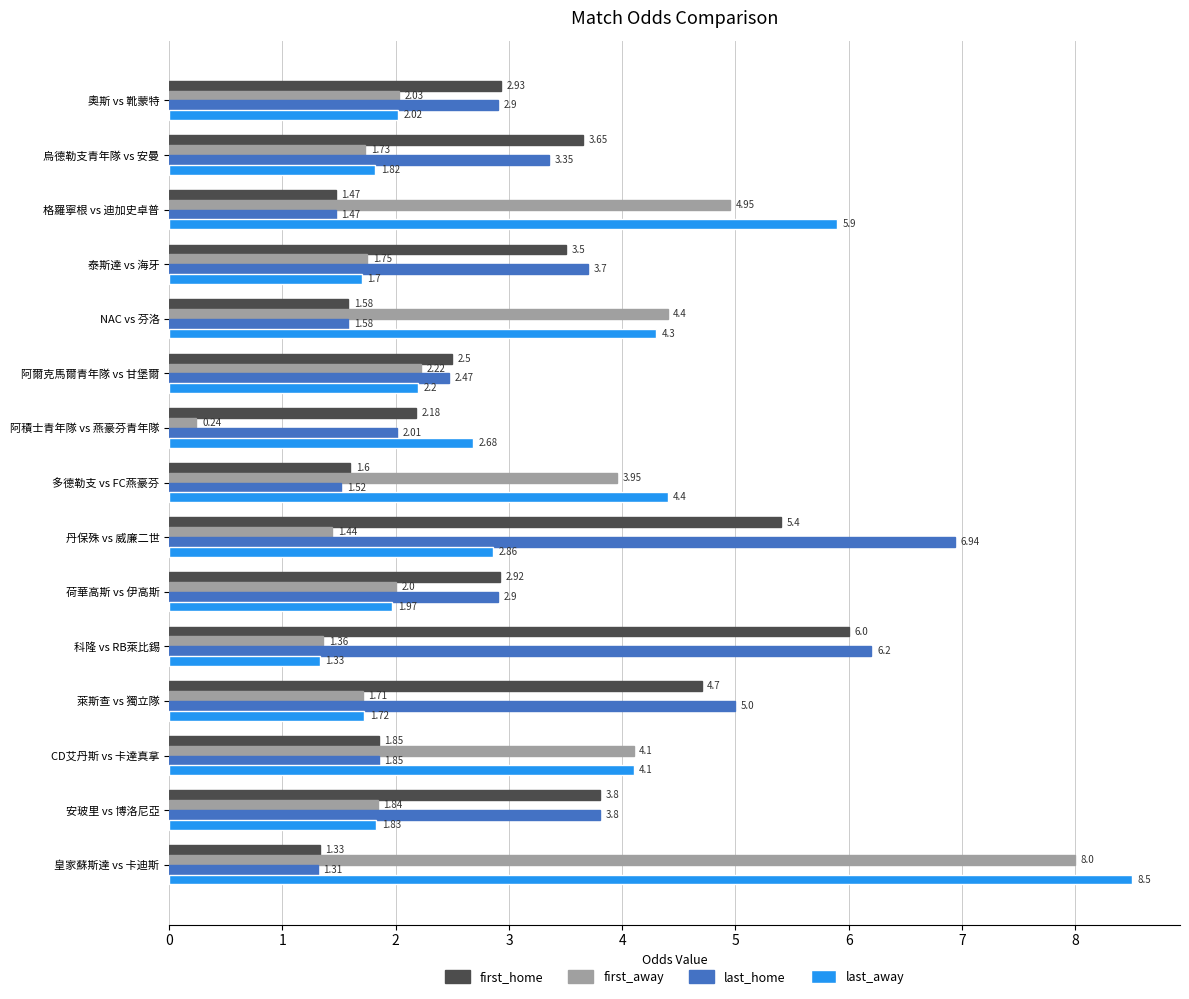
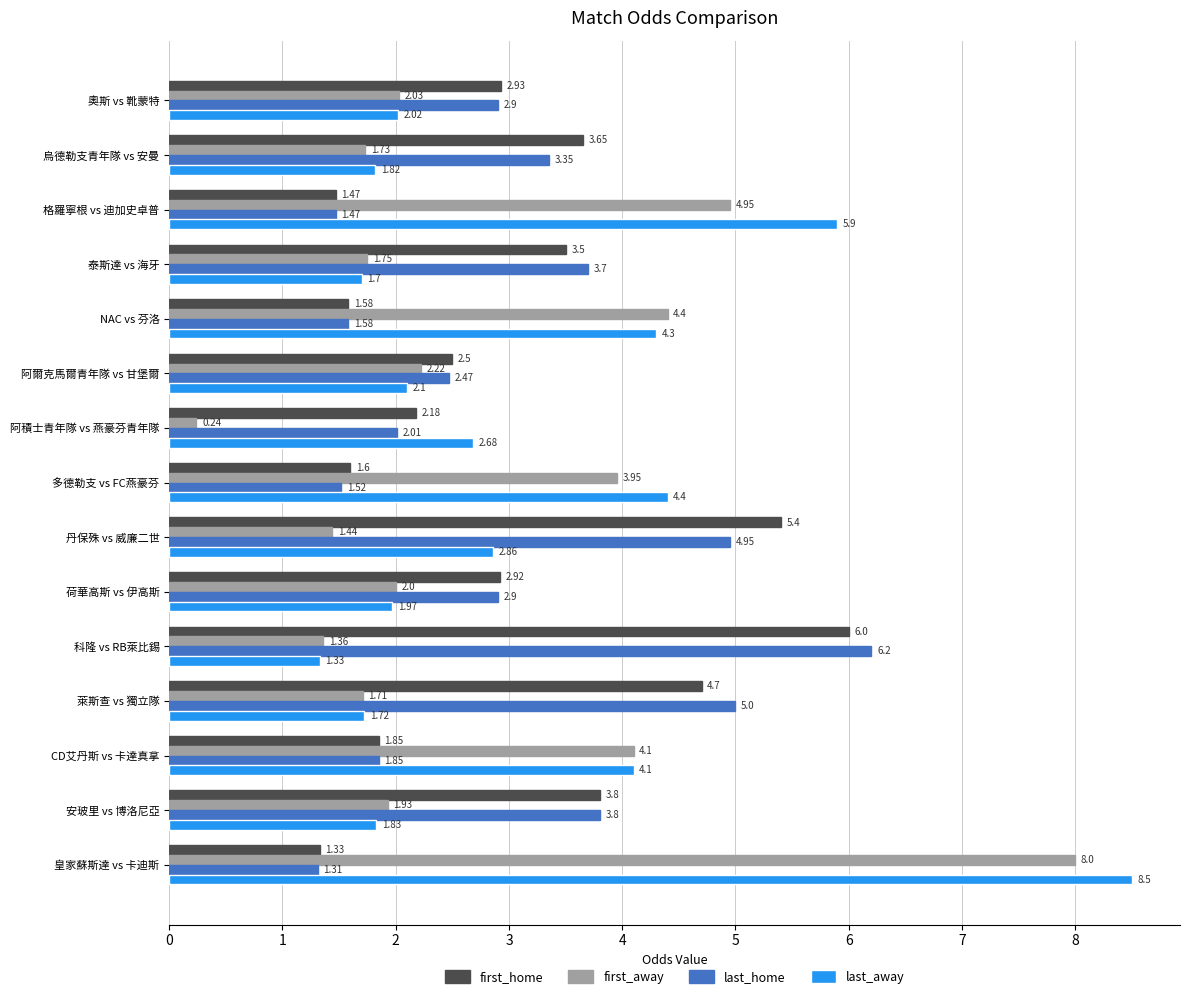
  {
    "first_home": {
      "奧斯 vs 靴蒙特": 2.93,
      "烏德勒支青年隊 vs 安曼": 3.65,
      "格羅寧根 vs 迪加史卓普": 1.47,
      "泰斯達 vs 海牙": 3.5,
      "NAC vs 芬洛": 1.58,
      "阿爾克馬爾青年隊 vs 甘堡爾": 2.5,
      "阿積士青年隊 vs 燕豪芬青年隊": 2.18,
      "多德勒支 vs FC燕豪芬": 1.6,
      "丹保殊 vs 威廉二世": 5.4,
      "荷華高斯 vs 伊高斯": 2.92,
      "科隆 vs RB萊比錫": 6.0,
      "萊斯查 vs 獨立隊": 4.7,
      "CD艾丹斯 vs 卡達真拿": 1.85,
      "安玻里 vs 博洛尼亞": 3.8,
      "皇家蘇斯達 vs 卡迪斯": 1.33
    },
    "first_away": {
      "奧斯 vs 靴蒙特": 2.03,
      "烏德勒支青年隊 vs 安曼": 1.73,
      "格羅寧根 vs 迪加史卓普": 4.95,
      "泰斯達 vs 海牙": 1.75,
      "NAC vs 芬洛": 4.4,
      "阿爾克馬爾青年隊 vs 甘堡爾": 2.22,
      "阿積士青年隊 vs 燕豪芬青年隊": 0.24,
      "多德勒支 vs FC燕豪芬": 3.95,
      "丹保殊 vs 威廉二世": 1.44,
      "荷華高斯 vs 伊高斯": 2.0,
      "科隆 vs RB萊比錫": 1.36,
      "萊斯查 vs 獨立隊": 1.71,
      "CD艾丹斯 vs 卡達真拿": 4.1,
-     "安玻里 vs 博洛尼亞": 1.84,
+     "安玻里 vs 博洛尼亞": 1.93,
      "皇家蘇斯達 vs 卡迪斯": 8.0
    },
    "last_home": {
      "奧斯 vs 靴蒙特": 2.9,
      "烏德勒支青年隊 vs 安曼": 3.35,
      "格羅寧根 vs 迪加史卓普": 1.47,
      "泰斯達 vs 海牙": 3.7,
      "NAC vs 芬洛": 1.58,
      "阿爾克馬爾青年隊 vs 甘堡爾": 2.47,
      "阿積士青年隊 vs 燕豪芬青年隊": 2.01,
      "多德勒支 vs FC燕豪芬": 1.52,
-     "丹保殊 vs 威廉二世": 6.94,
+     "丹保殊 vs 威廉二世": 4.95,
      "荷華高斯 vs 伊高斯": 2.9,
      "科隆 vs RB萊比錫": 6.2,
      "萊斯查 vs 獨立隊": 5.0,
      "CD艾丹斯 vs 卡達真拿": 1.85,
      "安玻里 vs 博洛尼亞": 3.8,
      "皇家蘇斯達 vs 卡迪斯": 1.31
    },
    "last_away": {
      "奧斯 vs 靴蒙特": 2.02,
      "烏德勒支青年隊 vs 安曼": 1.82,
      "格羅寧根 vs 迪加史卓普": 5.9,
      "泰斯達 vs 海牙": 1.7,
      "NAC vs 芬洛": 4.3,
-     "阿爾克馬爾青年隊 vs 甘堡爾": 2.2,
+     "阿爾克馬爾青年隊 vs 甘堡爾": 2.1,
      "阿積士青年隊 vs 燕豪芬青年隊": 2.68,
      "多德勒支 vs FC燕豪芬": 4.4,
      "丹保殊 vs 威廉二世": 2.86,
      "荷華高斯 vs 伊高斯": 1.97,
      "科隆 vs RB萊比錫": 1.33,
      "萊斯查 vs 獨立隊": 1.72,
      "CD艾丹斯 vs 卡達真拿": 4.1,
      "安玻里 vs 博洛尼亞": 1.83,
      "皇家蘇斯達 vs 卡迪斯": 8.5
    }
  }
